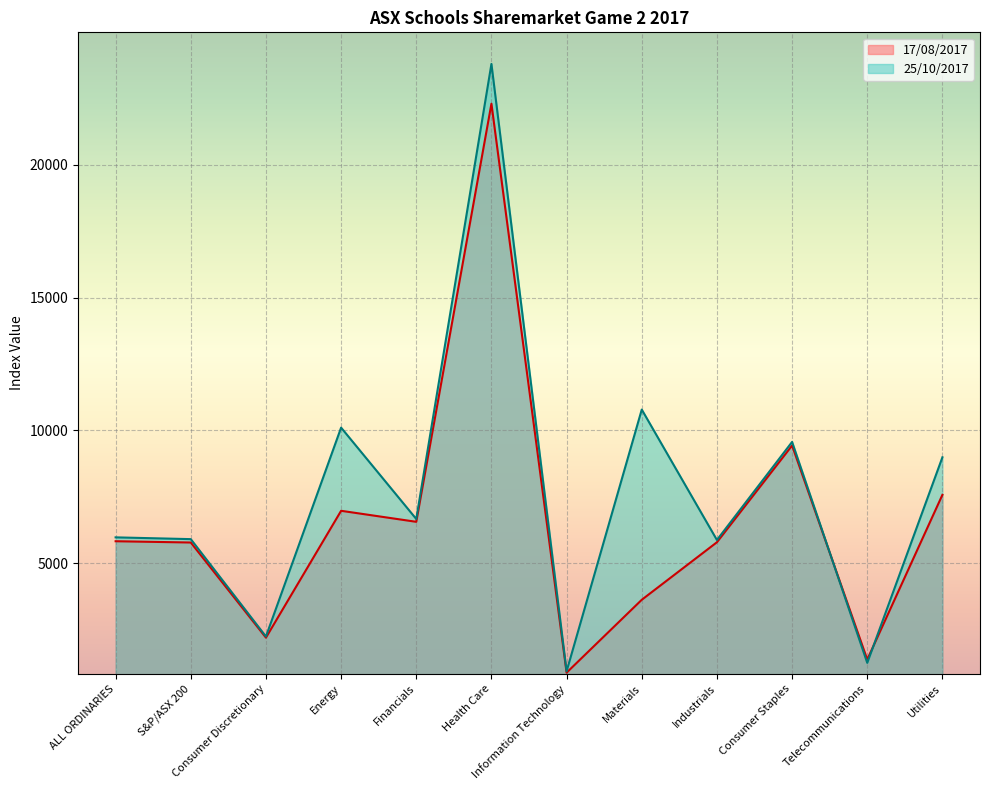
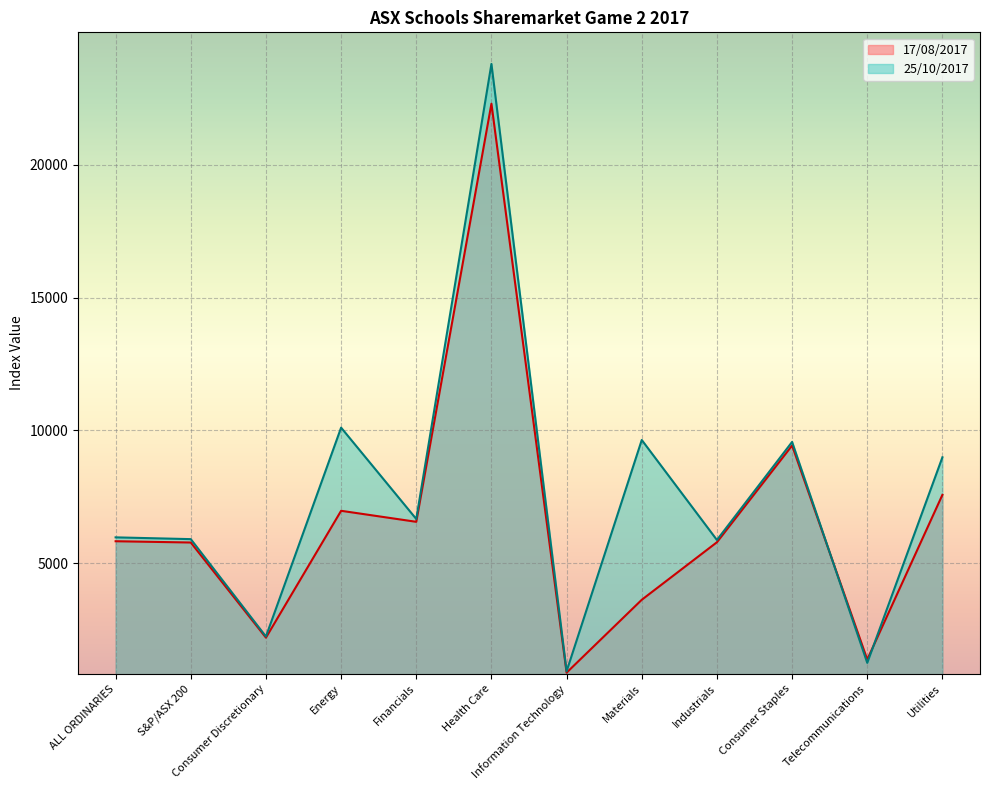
  {
    "17/08/2017": {
      "ALL ORDINARIES": 5800,
      "S&P/ASX 200": 5800,
      "Energy": 7000,
      "Financials": 6600,
      "Health Care": 22300,
      "Materials": 3600,
      "Consumer Staples": 9400,
      "Telecommunications": 1400,
      "Utilities": 7600
    },
    "25/10/2017": {
      "ALL ORDINARIES": 6000,
      "S&P/ASX 200": 5900,
      "Energy": 10100,
      "Financials": 6700,
      "Health Care": 23800,
-     "Materials": 10800,
+     "Materials": 9600,
      "Consumer Staples": 9600,
      "Telecommunications": 1200,
      "Utilities": 9000
    }
  }
